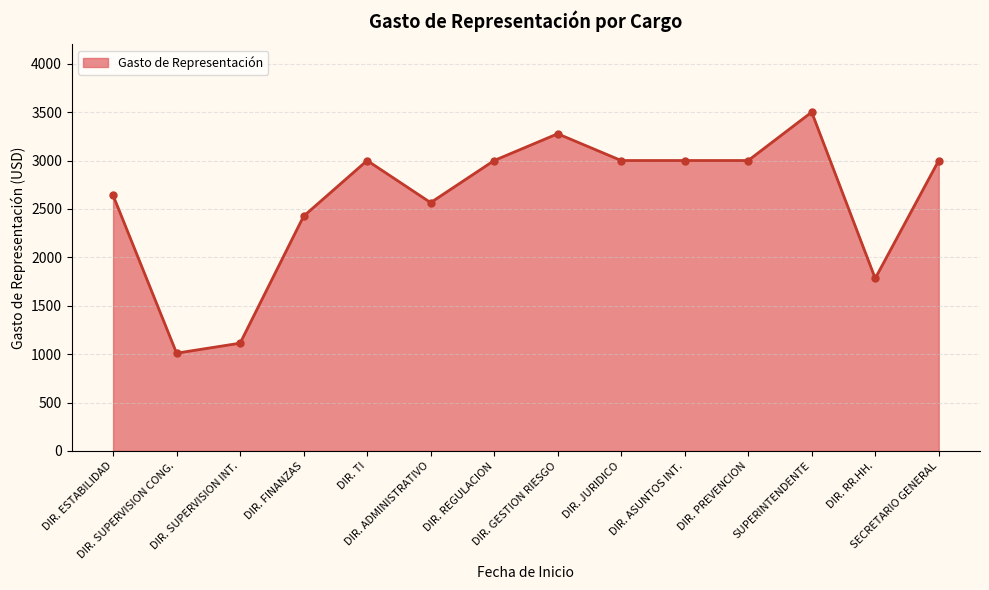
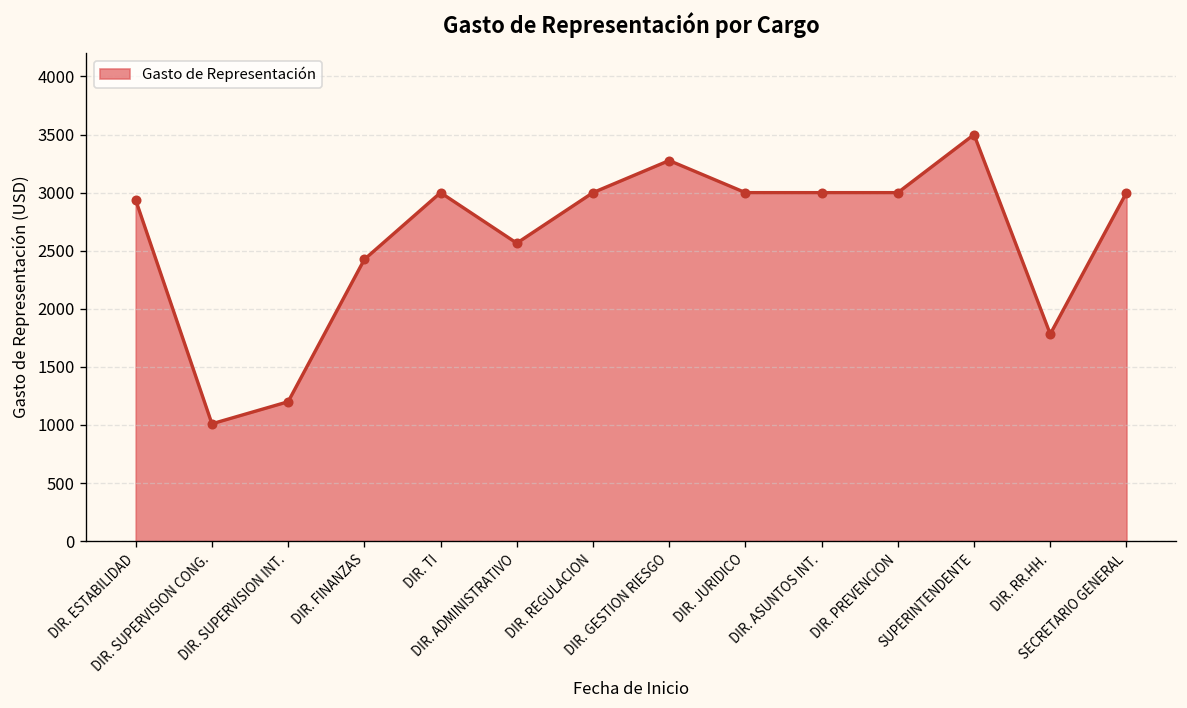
  {
-   "DIR. ESTABILIDAD": 2600,
+   "DIR. ESTABILIDAD": 2900,
    "DIR. SUPERVISION CONG.": 1000,
-   "DIR. SUPERVISION INT.": 1100,
+   "DIR. SUPERVISION INT.": 1200,
    "DIR. FINANZAS": 2400,
    "DIR. TI": 3000,
    "DIR. ADMINISTRATIVO": 2600,
    "DIR. REGULACION": 3000,
    "DIR. GESTION RIESGO": 3300,
    "DIR. JURIDICO": 3000,
    "DIR. ASUNTOS INT.": 3000,
    "DIR. PREVENCION": 3000,
    "SUPERINTENDENTE": 3500,
    "DIR. RR.HH.": 1800,
    "SECRETARIO GENERAL": 3000
  }
